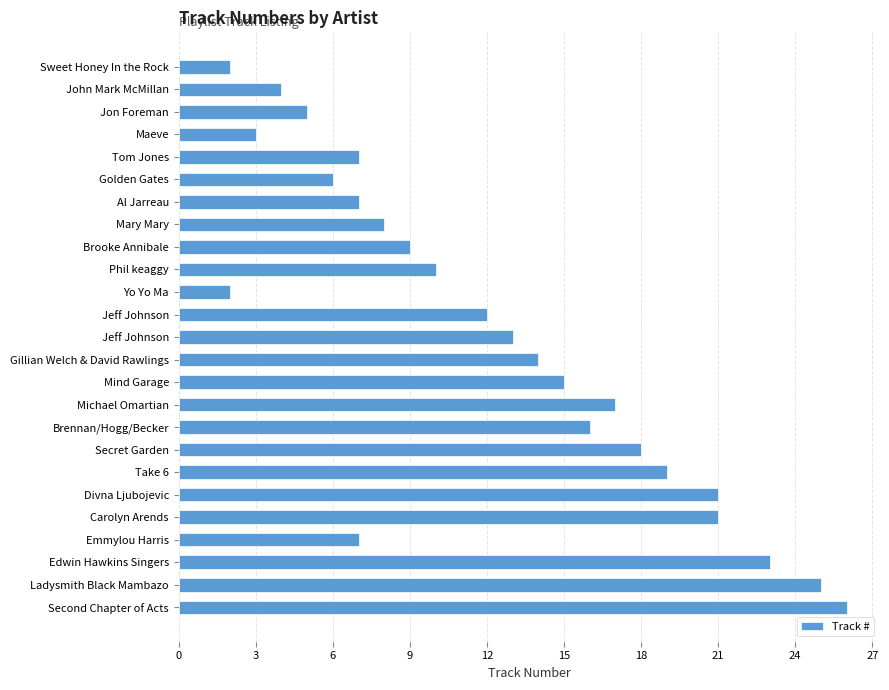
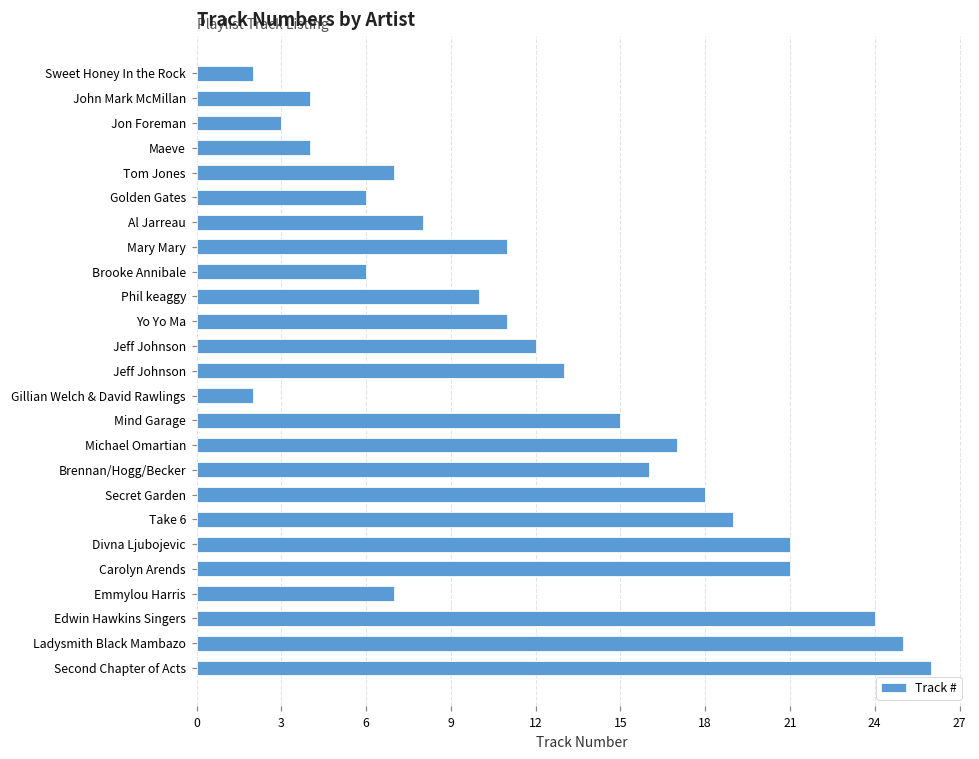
  {
    "Sweet Honey In the Rock": 2,
    "John Mark McMillan": 4,
-   "Jon Foreman": 5,
-   "Maeve": 3,
+   "Jon Foreman": 3,
+   "Maeve": 4,
    "Tom Jones": 7,
    "Golden Gates": 6,
-   "Al Jarreau": 7,
-   "Mary Mary": 8,
-   "Brooke Annibale": 9,
+   "Al Jarreau": 8,
+   "Mary Mary": 11,
+   "Brooke Annibale": 6,
    "Phil keaggy": 10,
-   "Yo Yo Ma": 2,
-   "Gillian Welch & David Rawlings": 14,
+   "Yo Yo Ma": 11,
+   "Gillian Welch & David Rawlings": 2,
    "Mind Garage": 15,
    "Michael Omartian": 17,
    "Brennan/Hogg/Becker": 16,
    "Secret Garden": 18,
    "Take 6": 19,
    "Divna Ljubojevic": 21,
    "Carolyn Arends": 21,
    "Emmylou Harris": 7,
-   "Edwin Hawkins Singers": 23,
+   "Edwin Hawkins Singers": 24,
    "Ladysmith Black Mambazo": 25,
    "Second Chapter of Acts": 26
  }
